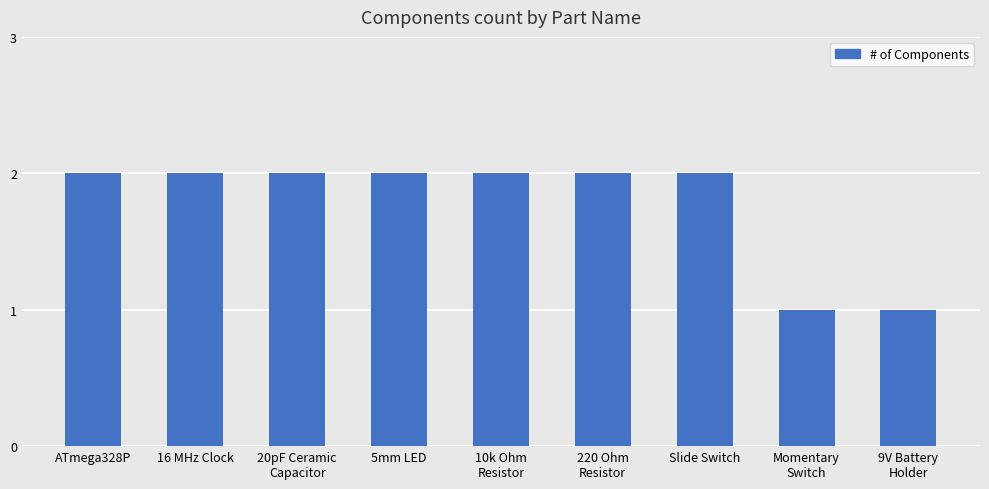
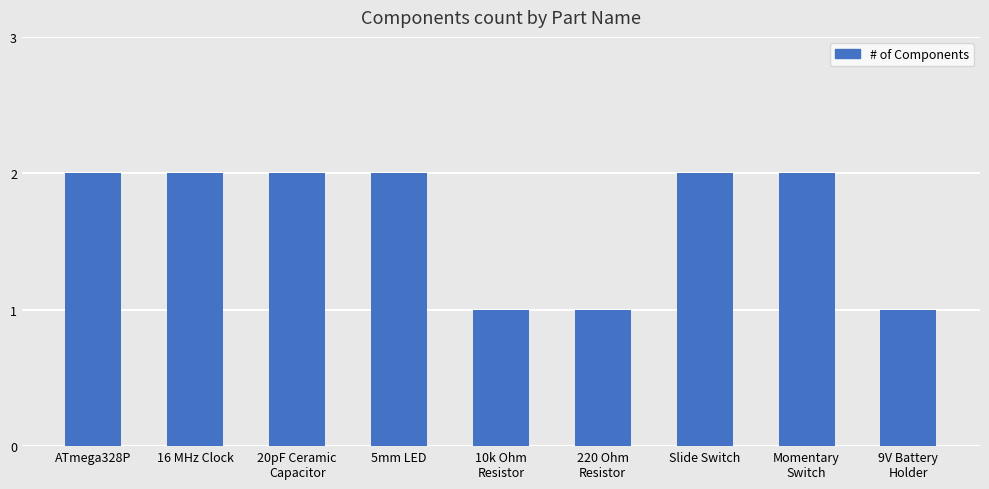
  {
    "ATmega328P": 2,
    "16 MHz Clock": 2,
    "20pF Ceramic Capacitor": 2,
    "5mm LED": 2,
-   "10k Ohm Resistor": 2,
-   "220 Ohm Resistor": 2,
+   "10k Ohm Resistor": 1,
+   "220 Ohm Resistor": 1,
    "Slide Switch": 2,
-   "Momentary Switch": 1,
+   "Momentary Switch": 2,
    "9V Battery Holder": 1
  }
